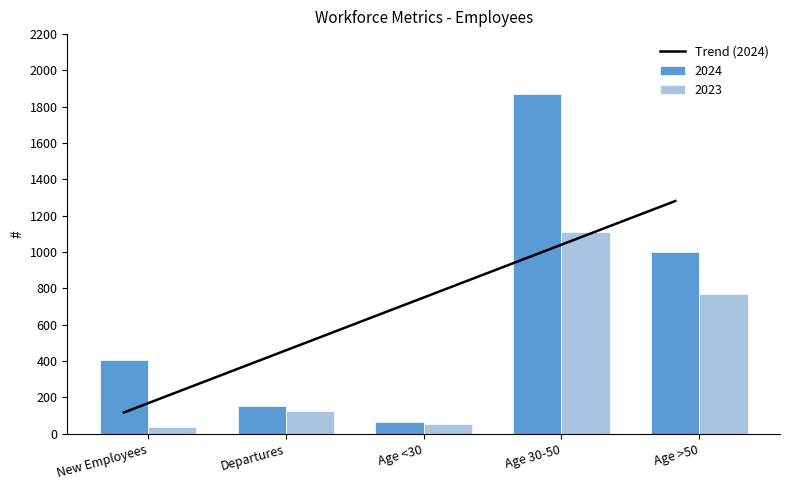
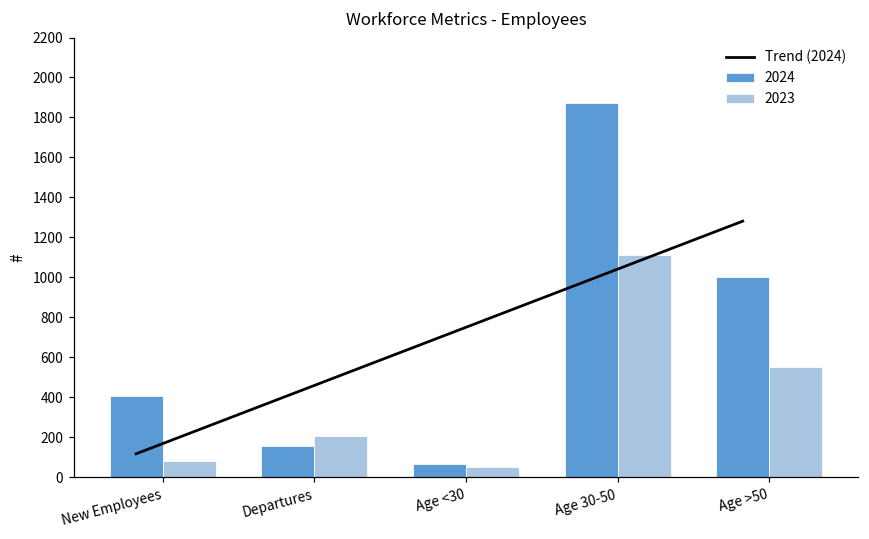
  {
    "2024": {
      "New Employees": 400,
      "Departures": 160,
      "Age <30": 60,
      "Age 30-50": 1870,
      "Age >50": 1000
    },
    "2023": {
-     "New Employees": 40,
-     "Departures": 130,
+     "New Employees": 80,
+     "Departures": 210,
      "Age <30": 50,
      "Age 30-50": 1110,
-     "Age >50": 770
+     "Age >50": 550
    }
  }
